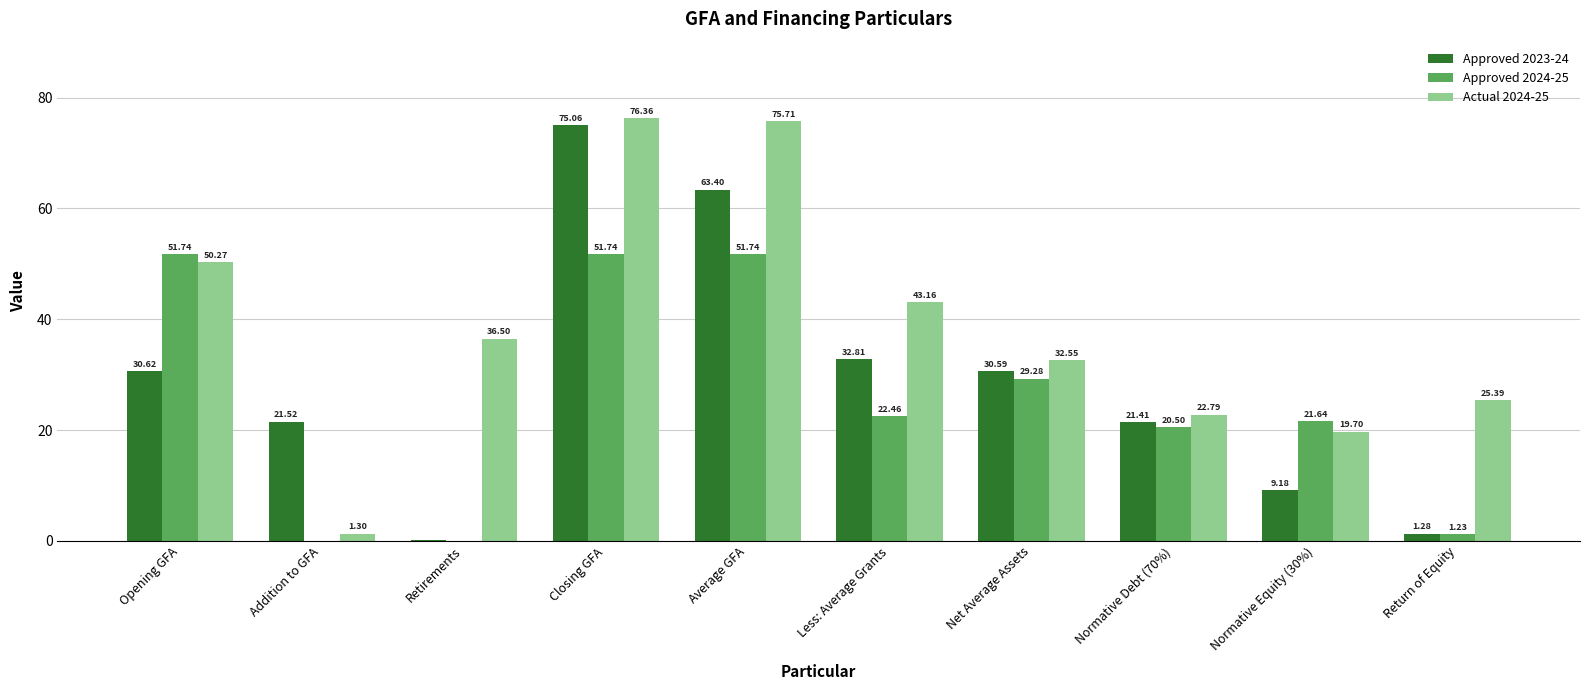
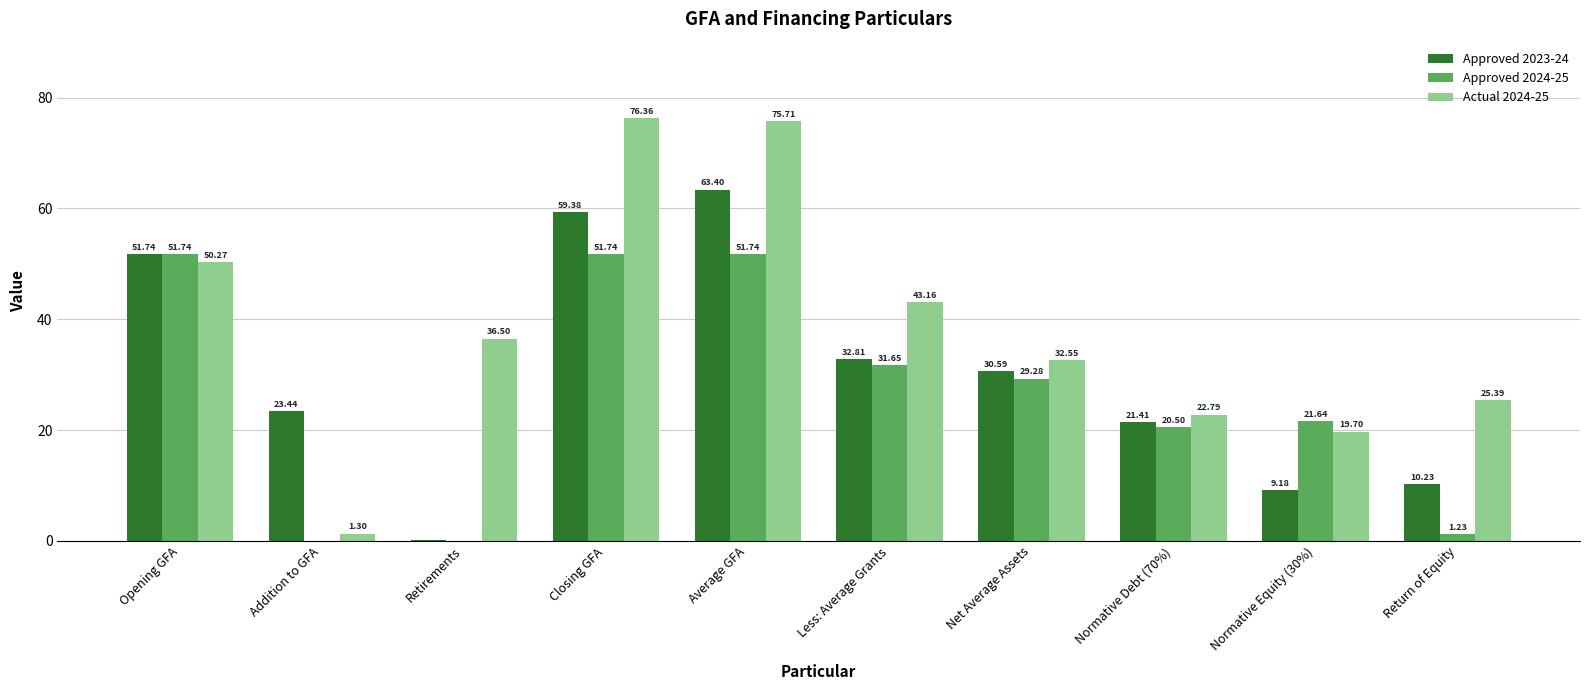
  {
    "Approved 2023-24": {
-     "Opening GFA": 30.62,
-     "Addition to GFA": 21.52,
-     "Closing GFA": 75.06,
+     "Opening GFA": 51.74,
+     "Addition to GFA": 23.44,
+     "Closing GFA": 59.38,
      "Average GFA": 63.40,
      "Less: Average Grants": 32.81,
      "Net Average Assets": 30.59,
      "Normative Debt (70%)": 21.41,
      "Normative Equity (30%)": 9.18,
-     "Return of Equity": 1.28
+     "Return of Equity": 10.23
    },
    "Approved 2024-25": {
      "Opening GFA": 51.74,
      "Closing GFA": 51.74,
      "Average GFA": 51.74,
-     "Less: Average Grants": 22.46,
+     "Less: Average Grants": 31.65,
      "Net Average Assets": 29.28,
      "Normative Debt (70%)": 20.50,
      "Normative Equity (30%)": 21.64,
      "Return of Equity": 1.23
    },
    "Actual 2024-25": {
      "Opening GFA": 50.27,
      "Addition to GFA": 1.30,
      "Retirements": 36.50,
      "Closing GFA": 76.36,
      "Average GFA": 75.71,
      "Less: Average Grants": 43.16,
      "Net Average Assets": 32.55,
      "Normative Debt (70%)": 22.79,
      "Normative Equity (30%)": 19.70,
      "Return of Equity": 25.39
    }
  }
